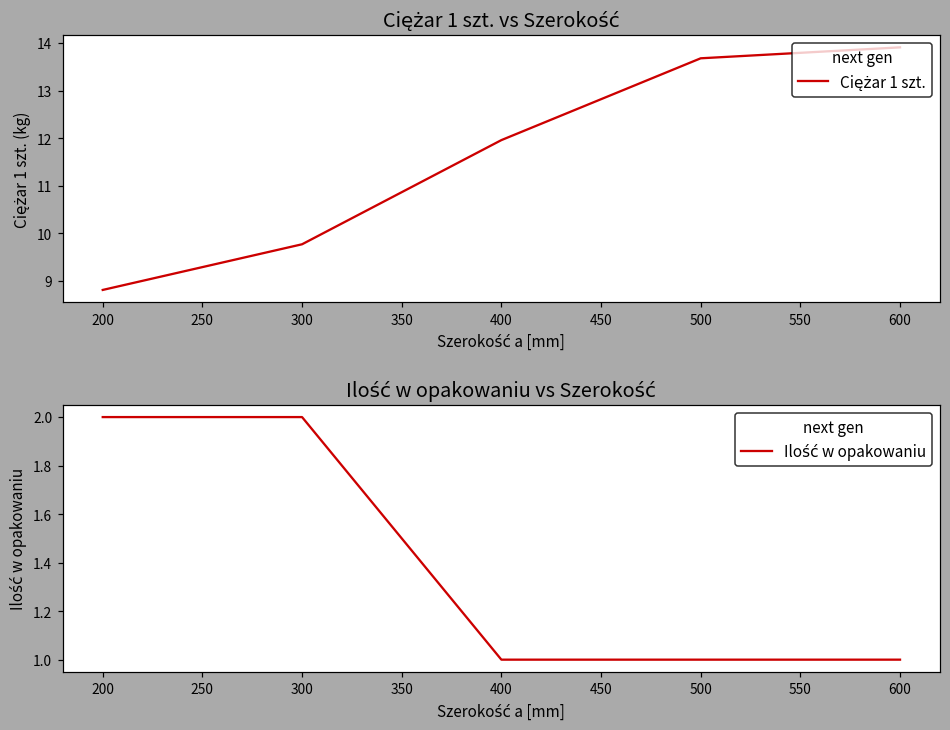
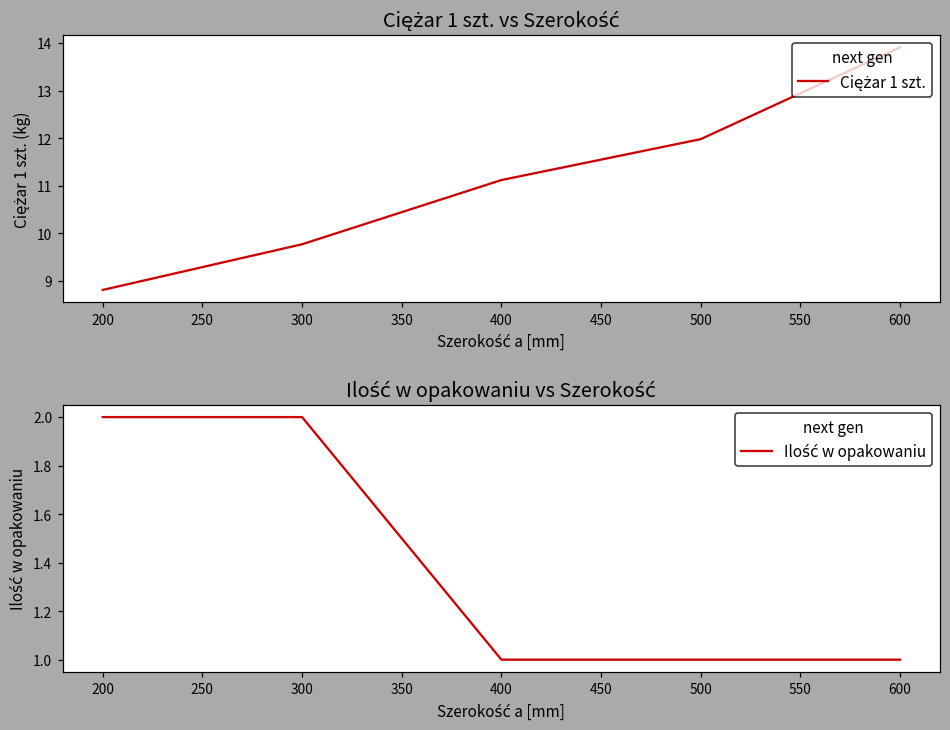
  {
    "Ciężar 1 szt. vs Szerokość": {
      "200": 8.8,
      "300": 9.8,
-     "400": 12.0,
-     "500": 13.7
+     "400": 11.1,
+     "500": 12.0
    },
    "Ilość w opakowaniu vs Szerokość": {
      "200": 2.00,
      "300": 2.00,
      "400": 1.00,
      "500": 1.00,
      "600": 1.00
    }
  }
